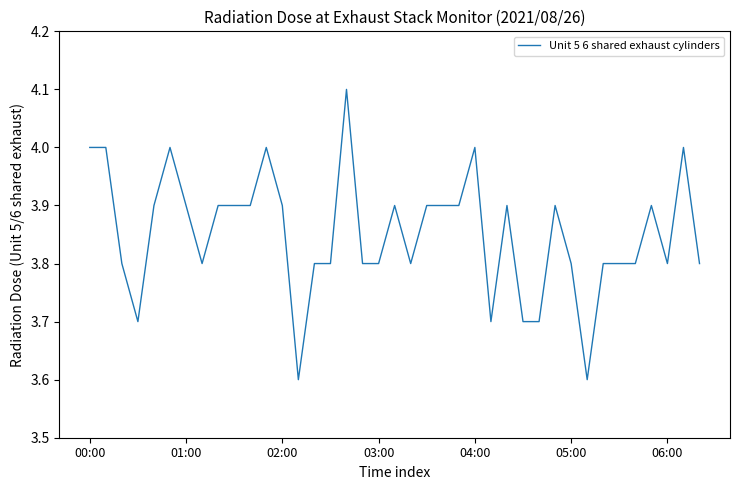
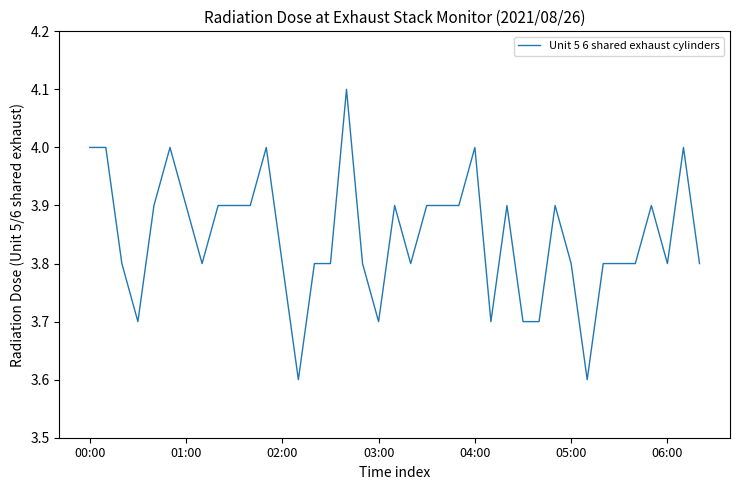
  {
    "00:00": 4.0,
    "01:00": 3.9,
-   "02:00": 3.9,
-   "03:00": 3.8,
+   "02:00": 3.8,
+   "03:00": 3.7,
    "04:00": 4.0,
    "05:00": 3.8,
    "06:00": 3.8
  }
